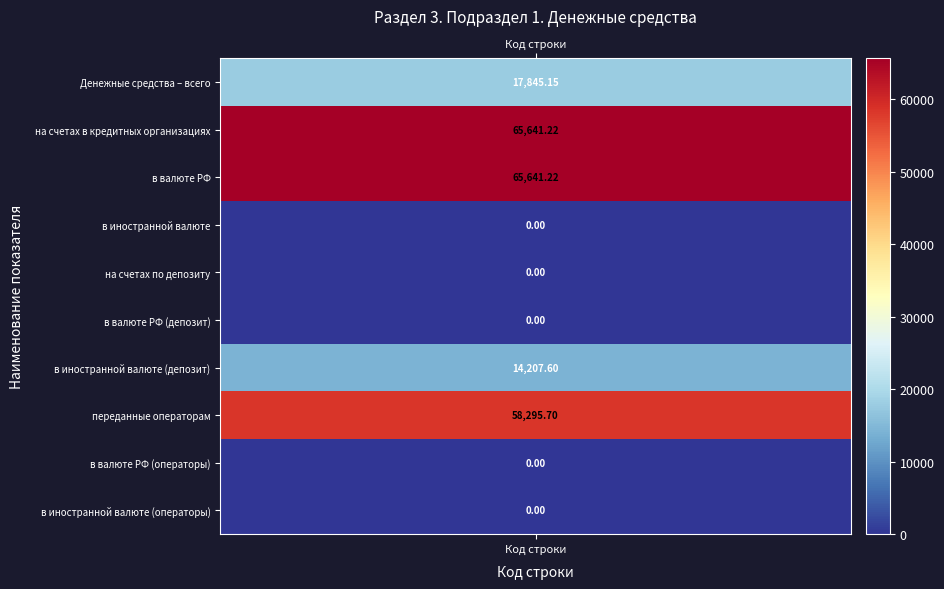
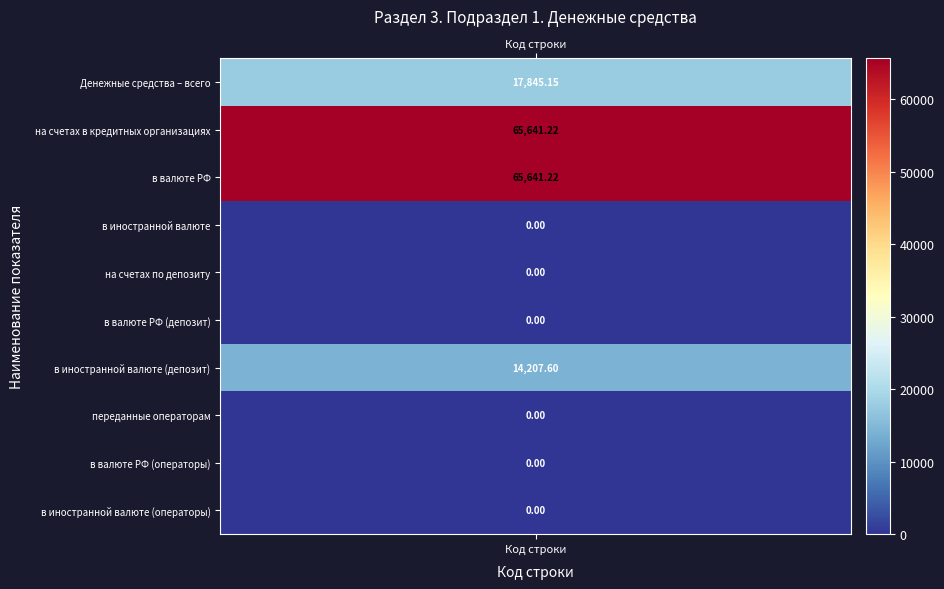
  {
    "Денежные средства – всего": {
      "Код строки": "17,845.15"
    },
    "на счетах в кредитных организациях": {
      "Код строки": "65,641.22"
    },
    "в валюте РФ": {
      "Код строки": "65,641.22"
    },
    "в иностранной валюте": {
      "Код строки": "0.00"
    },
    "на счетах по депозиту": {
      "Код строки": "0.00"
    },
    "в валюте РФ (депозит)": {
      "Код строки": "0.00"
    },
    "в иностранной валюте (депозит)": {
      "Код строки": "14,207.60"
    },
    "переданные операторам": {
-     "Код строки": "58,295.70"
+     "Код строки": "0.00"
    },
    "в валюте РФ (операторы)": {
      "Код строки": "0.00"
    },
    "в иностранной валюте (операторы)": {
      "Код строки": "0.00"
    }
  }
